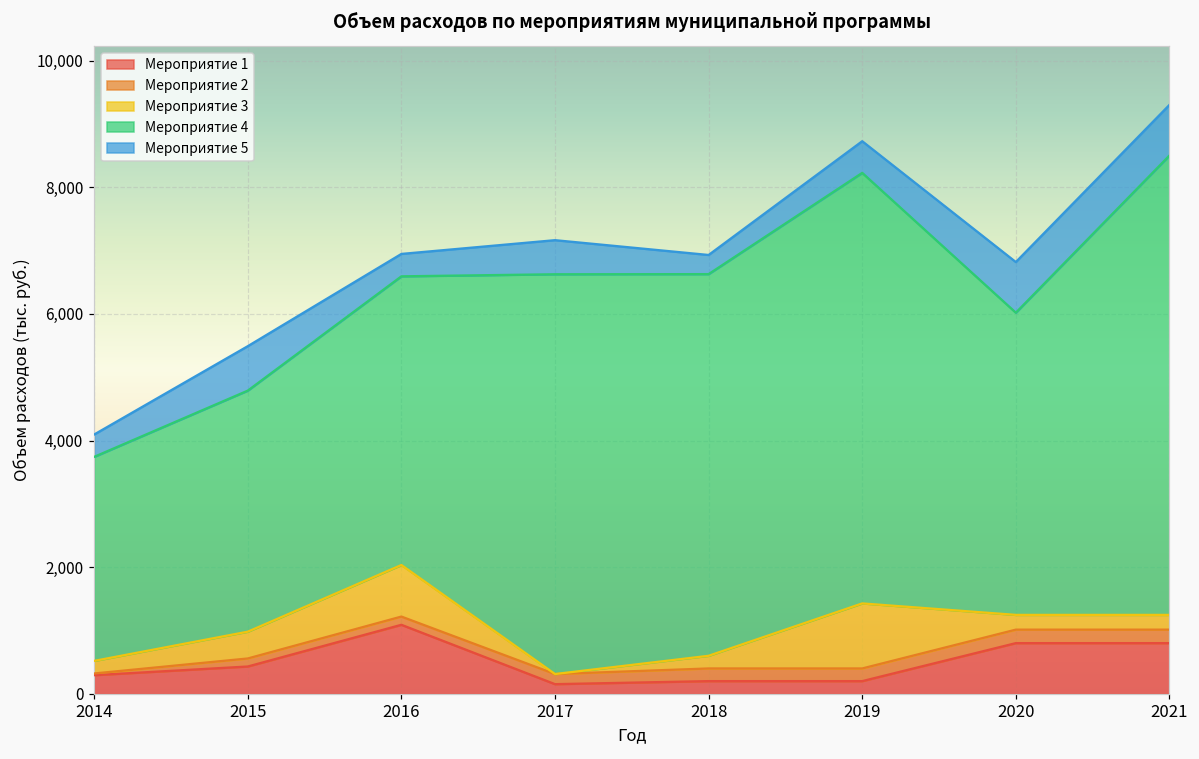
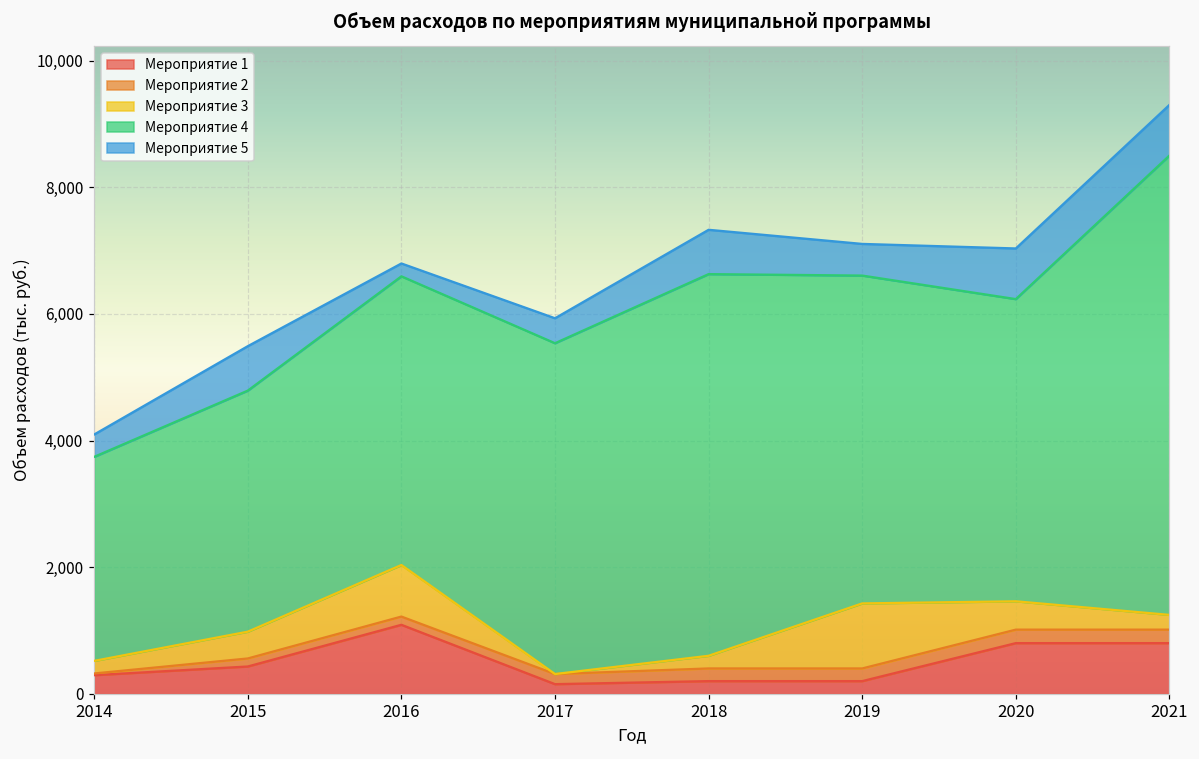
  {
    "Мероприятие 3": {
      "2014": "200",
      "2015": "400",
      "2016": "800",
      "2018": "200",
      "2019": "1,000",
-     "2020": "200",
+     "2020": "400",
      "2021": "200"
    },
    "Мероприятие 4": {
      "2014": "3,200",
      "2015": "3,800",
      "2016": "4,600",
-     "2017": "6,300",
+     "2017": "5,200",
      "2018": "6,000",
-     "2019": "6,800",
+     "2019": "5,200",
      "2020": "4,800",
      "2021": "7,300"
    },
    "Мероприятие 5": {
      "2014": "400",
      "2015": "700",
-     "2016": "400",
-     "2017": "500",
-     "2018": "300",
+     "2016": "200",
+     "2017": "400",
+     "2018": "700",
      "2019": "500",
      "2020": "800",
      "2021": "800"
    }
  }
